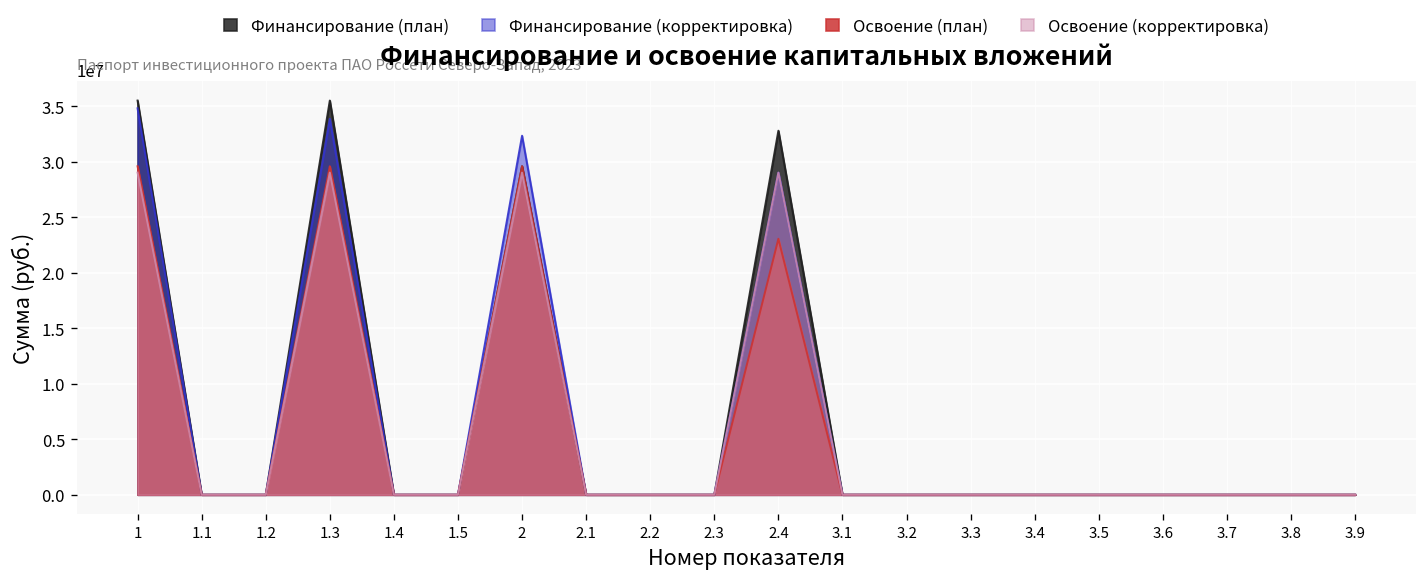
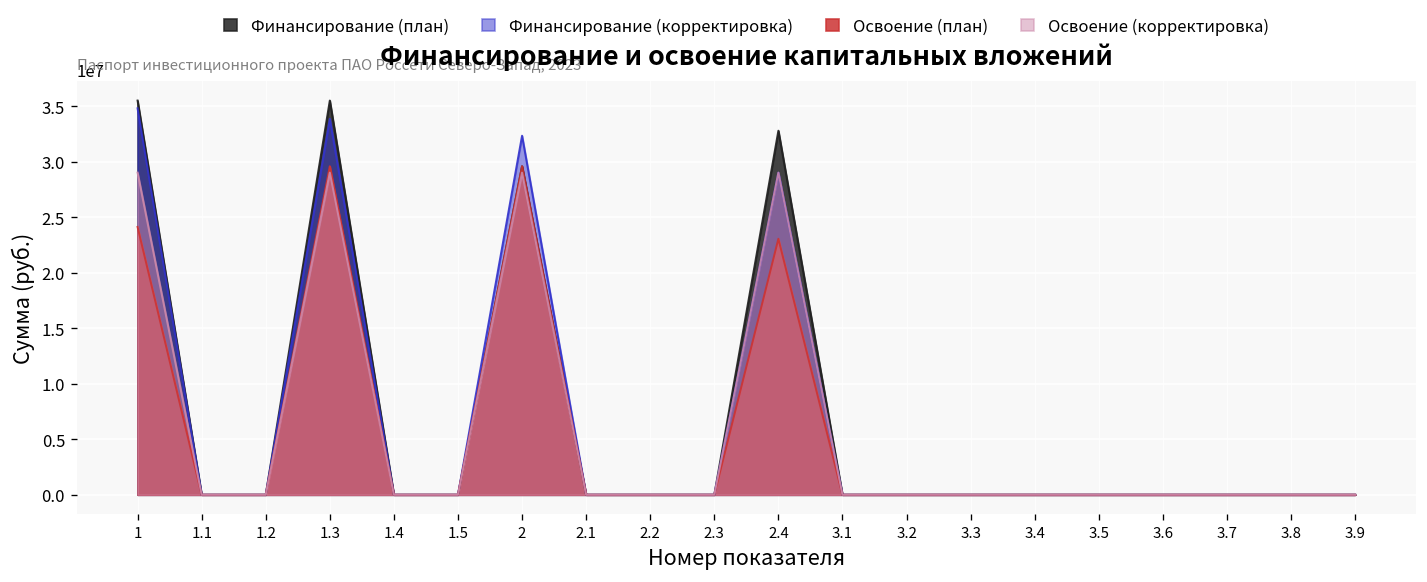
  {
    "Финансирование (план)": {
      "2.4": 33000000
    },
    "Финансирование (корректировка)": {
      "1": 35000000,
      "1.3": 34000000,
      "2": 32000000
    },
    "Освоение (план)": {
-     "1": 30000000,
+     "1": 24000000,
      "1.3": 30000000,
      "2.4": 23000000
    },
    "Освоение (корректировка)": {
      "1": 29000000,
      "1.3": 29000000,
      "2": 29000000
    }
  }
